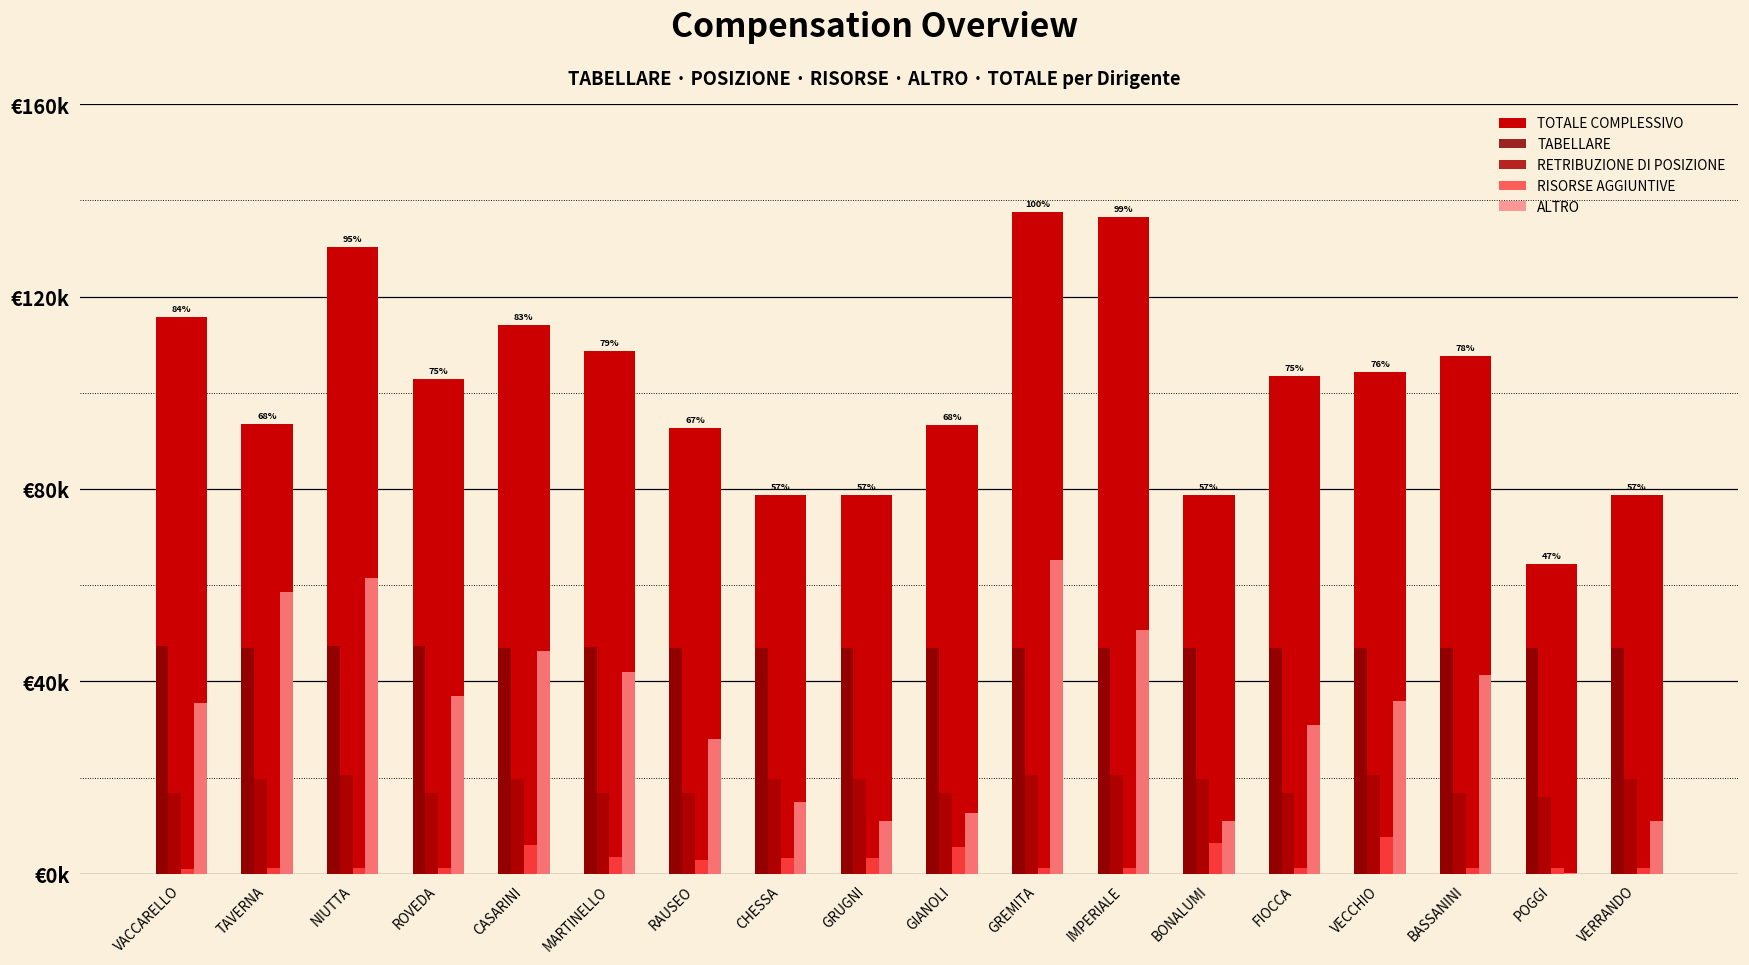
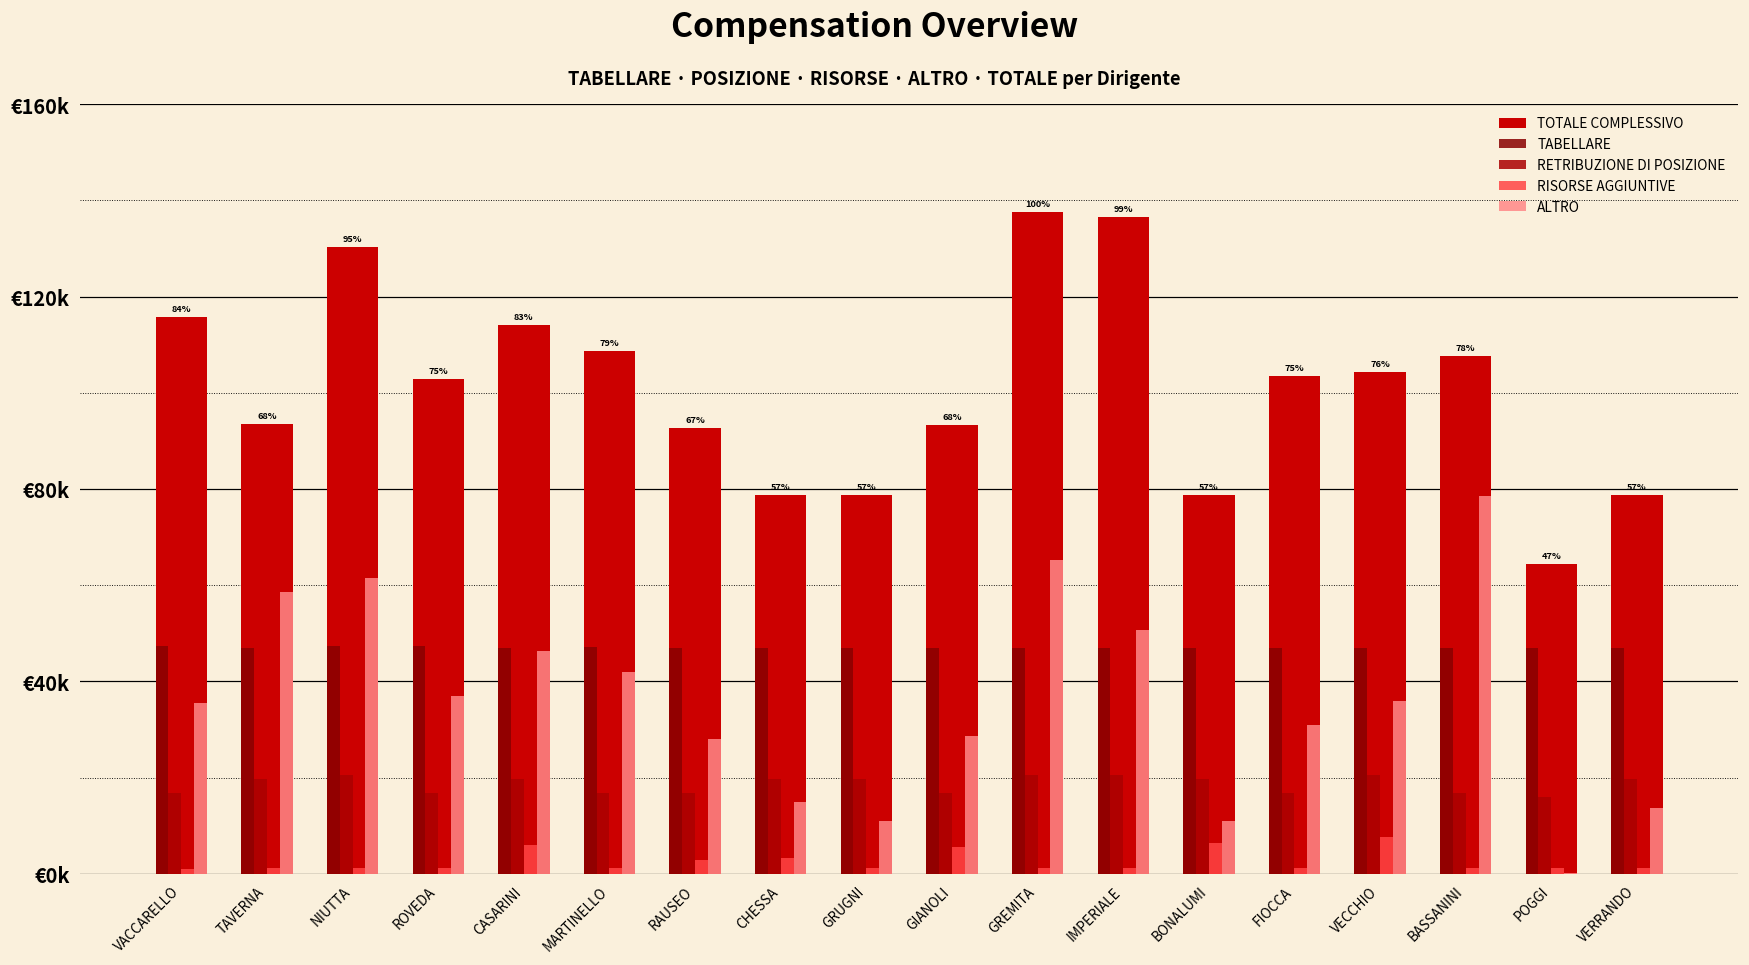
  {
    "RISORSE AGGIUNTIVE": {
-     "MARTINELLO": "€4000",
-     "GRUGNI": "€3000"
+     "MARTINELLO": "€1000",
+     "GRUGNI": "€1000"
    },
    "ALTRO": {
-     "GIANOLI": "€13000",
-     "BASSANINI": "€41000",
-     "VERRANDO": "€11000"
+     "GIANOLI": "€29000",
+     "BASSANINI": "€78000",
+     "VERRANDO": "€14000"
    }
  }
